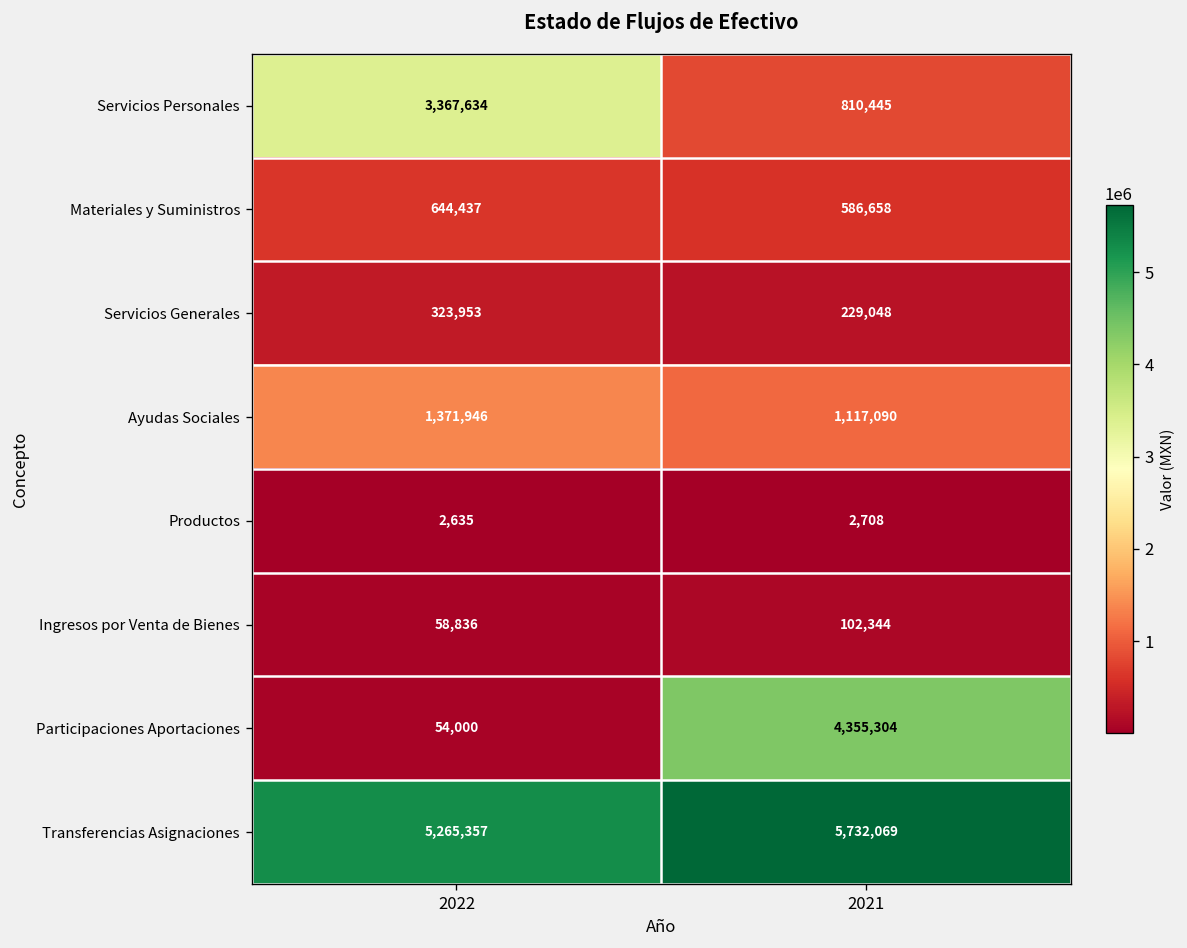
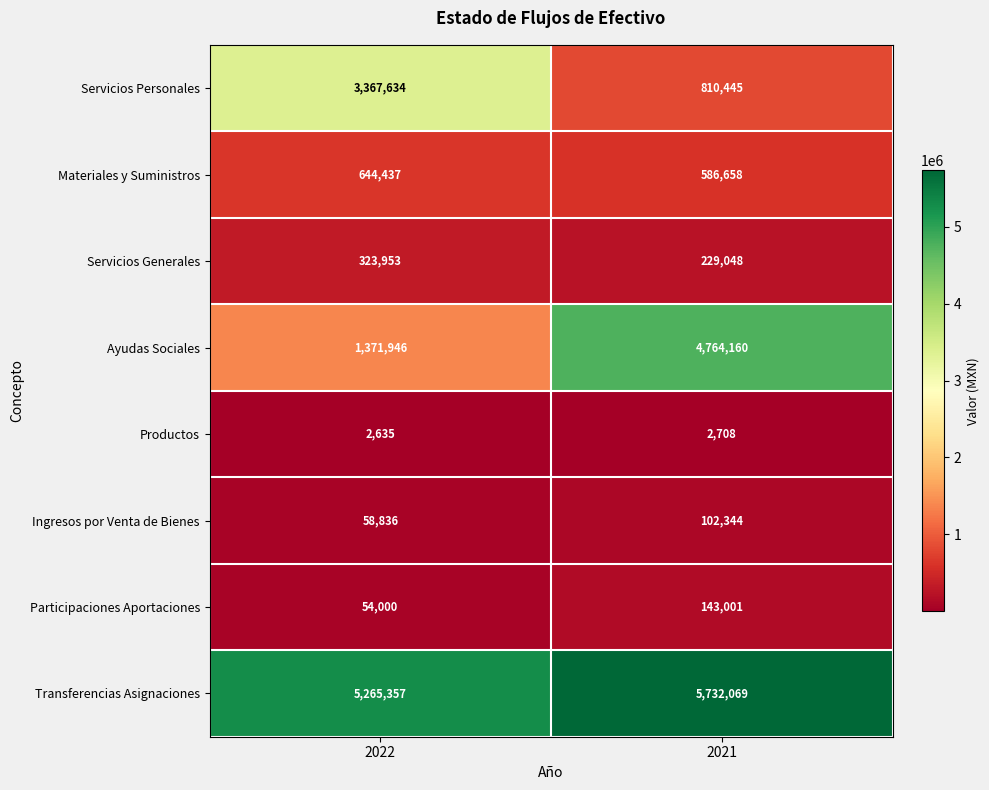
  {
    "Servicios Personales": {
      "2022": "3,367,634",
      "2021": "810,445"
    },
    "Materiales y Suministros": {
      "2022": "644,437",
      "2021": "586,658"
    },
    "Servicios Generales": {
      "2022": "323,953",
      "2021": "229,048"
    },
    "Ayudas Sociales": {
      "2022": "1,371,946",
-     "2021": "1,117,090"
+     "2021": "4,764,160"
    },
    "Productos": {
      "2022": "2,635",
      "2021": "2,708"
    },
    "Ingresos por Venta de Bienes": {
      "2022": "58,836",
      "2021": "102,344"
    },
    "Participaciones Aportaciones": {
      "2022": "54,000",
-     "2021": "4,355,304"
+     "2021": "143,001"
    },
    "Transferencias Asignaciones": {
      "2022": "5,265,357",
      "2021": "5,732,069"
    }
  }
